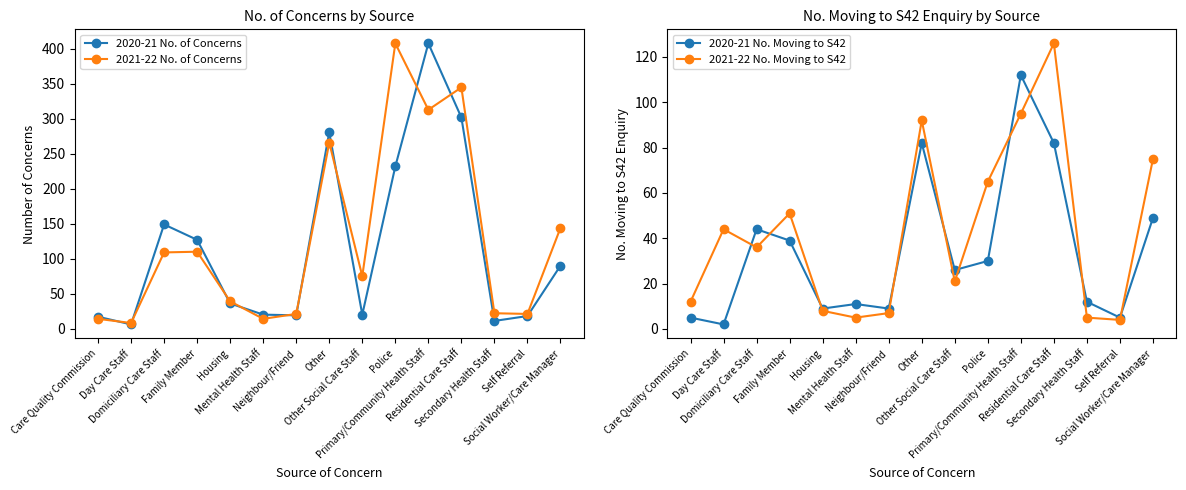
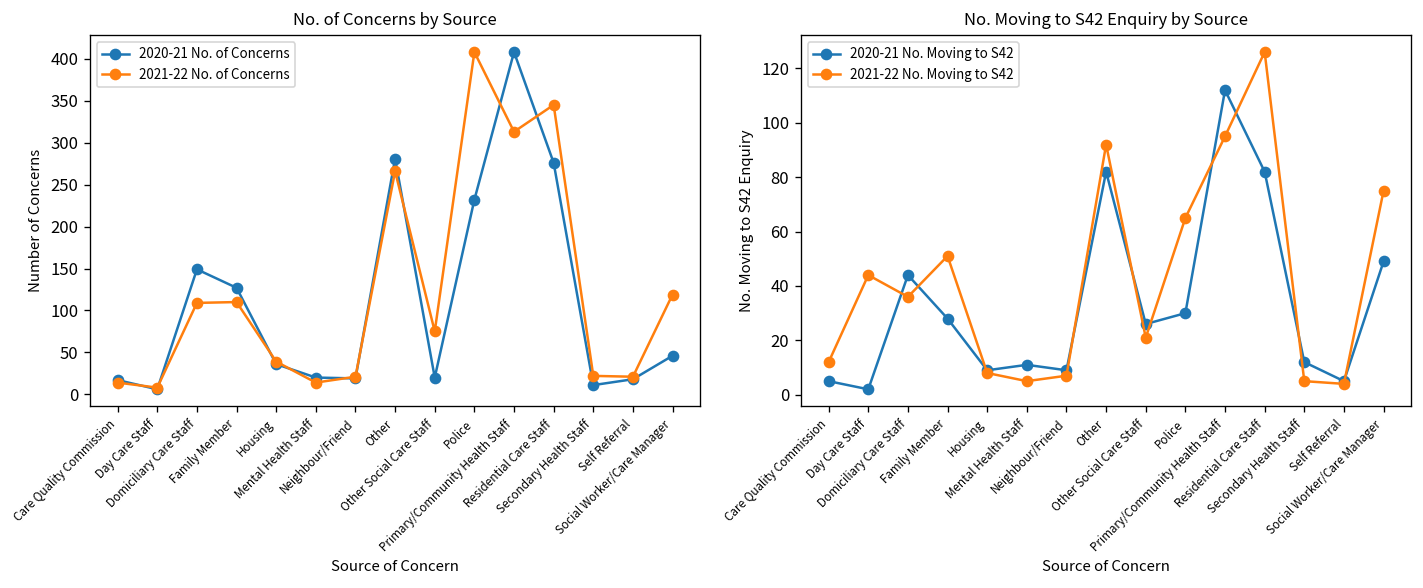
  {
    "No. of Concerns by Source": {
      "2020-21 No. of Concerns": {
        "Domiciliary Care Staff": 150,
        "Family Member": 130,
        "Mental Health Staff": 20,
        "Other": 280,
        "Other Social Care Staff": 20,
        "Police": 230,
        "Primary/Community Health Staff": 410,
-       "Residential Care Staff": 300,
+       "Residential Care Staff": 280,
        "Secondary Health Staff": 10,
-       "Social Worker/Care Manager": 90
+       "Social Worker/Care Manager": 50
      },
      "2021-22 No. of Concerns": {
        "Domiciliary Care Staff": 110,
        "Family Member": 110,
        "Mental Health Staff": 10,
        "Other": 270,
        "Other Social Care Staff": 80,
        "Police": 410,
        "Primary/Community Health Staff": 310,
        "Residential Care Staff": 350,
        "Secondary Health Staff": 20,
-       "Social Worker/Care Manager": 140
+       "Social Worker/Care Manager": 120
      }
    },
    "No. Moving to S42 Enquiry by Source": {
      "2020-21 No. Moving to S42": {
        "Care Quality Commission": 5,
        "Day Care Staff": 2,
        "Domiciliary Care Staff": 44,
-       "Family Member": 39,
+       "Family Member": 28,
        "Mental Health Staff": 11,
        "Neighbour/Friend": 9,
        "Other": 82,
        "Other Social Care Staff": 26,
        "Police": 30,
        "Primary/Community Health Staff": 112,
        "Residential Care Staff": 82,
        "Secondary Health Staff": 12,
        "Social Worker/Care Manager": 49
      },
      "2021-22 No. Moving to S42": {
        "Care Quality Commission": 12,
        "Day Care Staff": 44,
        "Domiciliary Care Staff": 36,
        "Family Member": 51,
        "Mental Health Staff": 5,
        "Neighbour/Friend": 7,
        "Other": 92,
        "Other Social Care Staff": 21,
        "Police": 65,
        "Primary/Community Health Staff": 95,
        "Residential Care Staff": 126,
        "Secondary Health Staff": 5,
        "Social Worker/Care Manager": 75
      }
    }
  }
